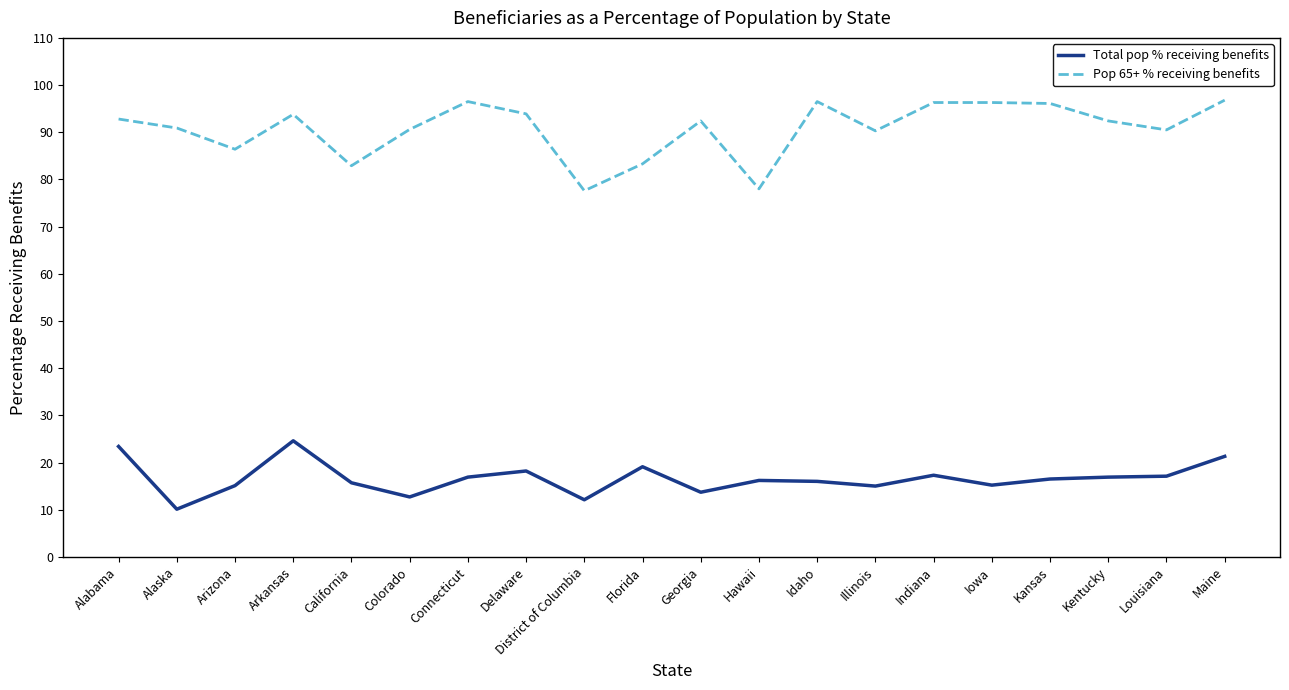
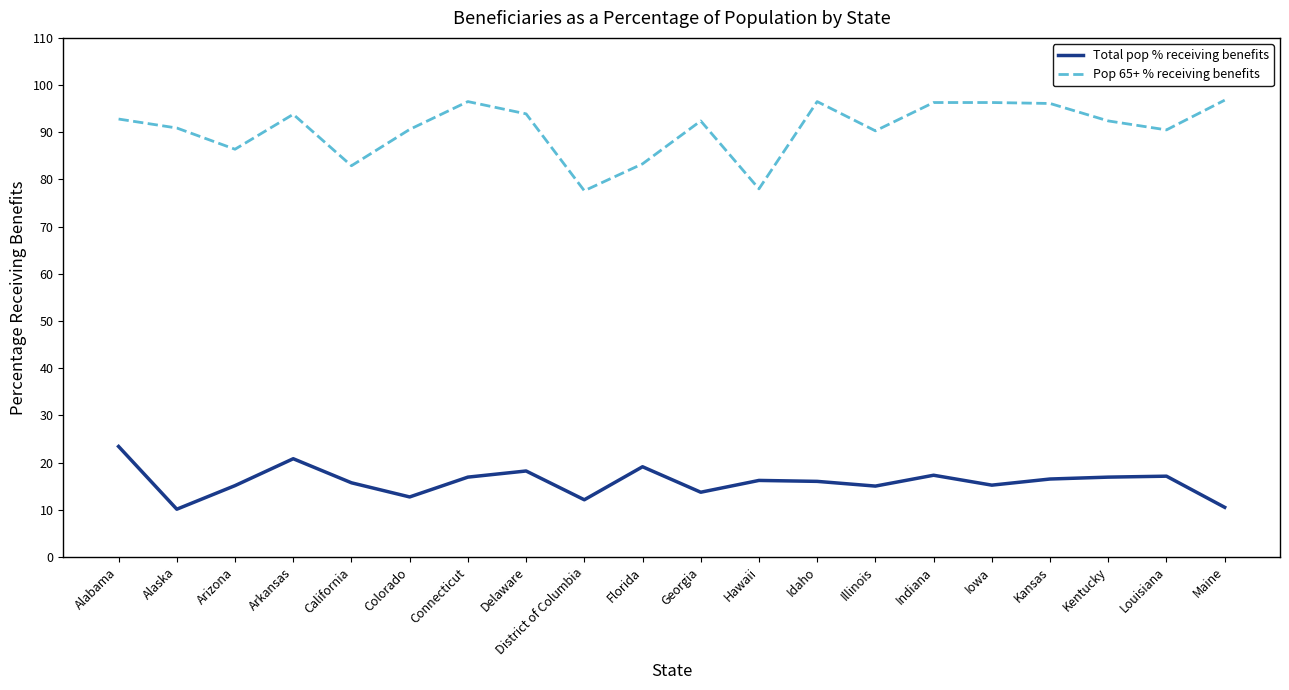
  {
    "Total pop % receiving benefits": {
      "Alabama": 23,
      "Alaska": 10,
      "Arizona": 15,
-     "Arkansas": 25,
+     "Arkansas": 21,
      "California": 16,
      "Colorado": 13,
      "Connecticut": 17,
      "Delaware": 18,
      "District of Columbia": 12,
      "Florida": 19,
      "Georgia": 14,
      "Hawaii": 16,
      "Idaho": 16,
      "Illinois": 15,
      "Indiana": 17,
      "Iowa": 15,
      "Kansas": 17,
      "Kentucky": 17,
      "Louisiana": 17,
-     "Maine": 21
+     "Maine": 11
    },
    "Pop 65+ % receiving benefits": {
      "Alabama": 93,
      "Alaska": 91,
      "Arizona": 86,
      "Arkansas": 94,
      "California": 83,
      "Colorado": 91,
      "Connecticut": 97,
      "Delaware": 94,
      "District of Columbia": 78,
      "Florida": 83,
      "Georgia": 92,
      "Hawaii": 78,
      "Idaho": 97,
      "Illinois": 90,
      "Indiana": 96,
      "Iowa": 96,
      "Kansas": 96,
      "Kentucky": 92,
      "Louisiana": 91,
      "Maine": 97
    }
  }
